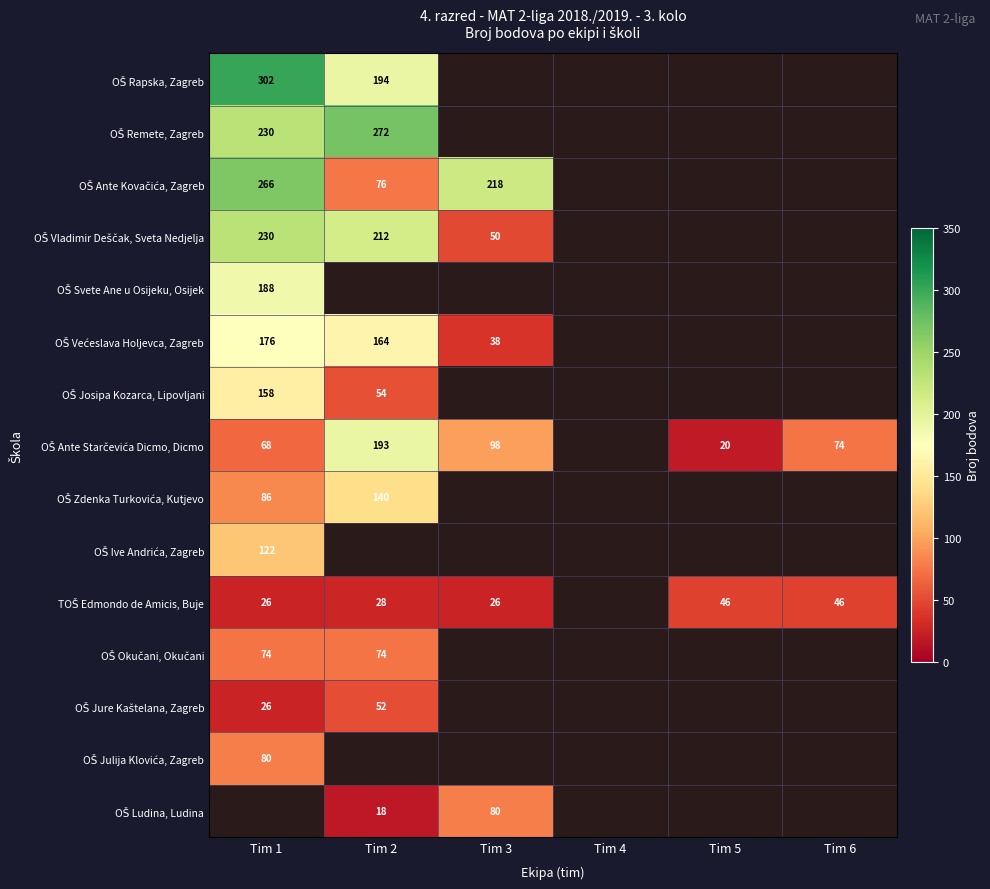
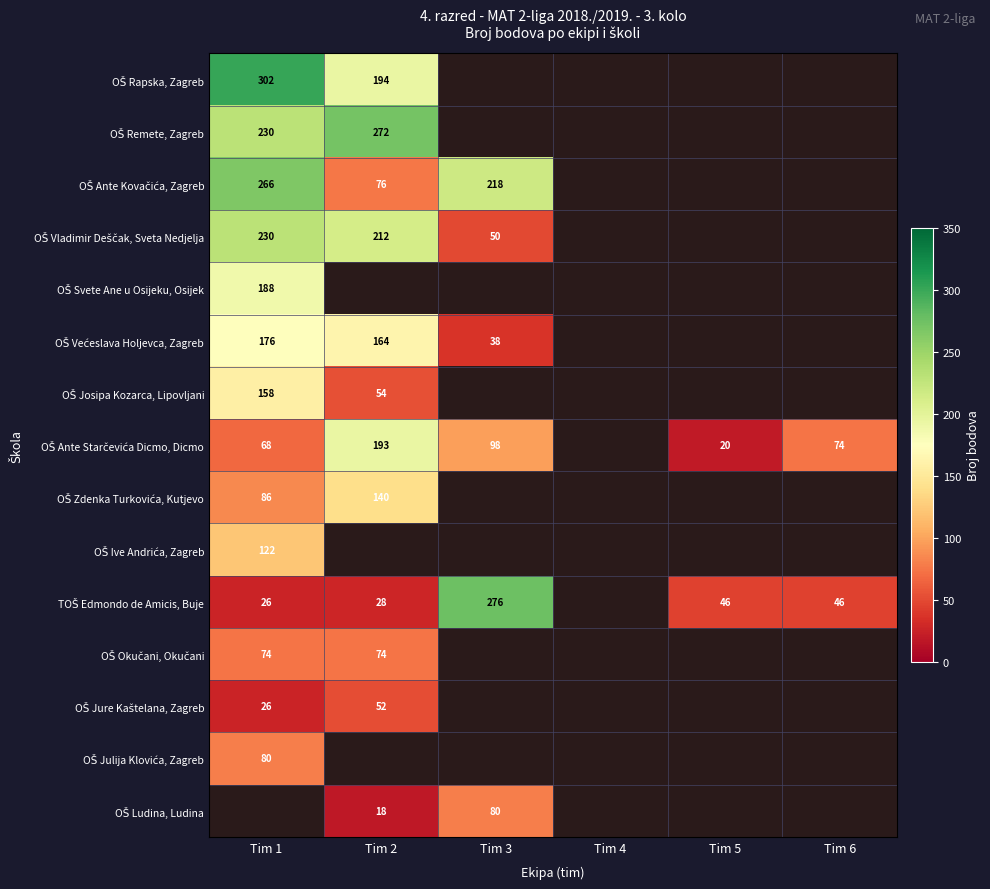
  {
    "OŠ Rapska, Zagreb": {
      "Tim 1": 302,
      "Tim 2": 194
    },
    "OŠ Remete, Zagreb": {
      "Tim 1": 230,
      "Tim 2": 272
    },
    "OŠ Ante Kovačića, Zagreb": {
      "Tim 1": 266,
      "Tim 2": 76,
      "Tim 3": 218
    },
    "OŠ Vladimir Deščak, Sveta Nedjelja": {
      "Tim 1": 230,
      "Tim 2": 212,
      "Tim 3": 50
    },
    "OŠ Svete Ane u Osijeku, Osijek": {
      "Tim 1": 188
    },
    "OŠ Većeslava Holjevca, Zagreb": {
      "Tim 1": 176,
      "Tim 2": 164,
      "Tim 3": 38
    },
    "OŠ Josipa Kozarca, Lipovljani": {
      "Tim 1": 158,
      "Tim 2": 54
    },
    "OŠ Ante Starčevića Dicmo, Dicmo": {
      "Tim 1": 68,
      "Tim 2": 193,
      "Tim 3": 98,
      "Tim 5": 20,
      "Tim 6": 74
    },
    "OŠ Zdenka Turkovića, Kutjevo": {
      "Tim 1": 86,
      "Tim 2": 140
    },
    "OŠ Ive Andrića, Zagreb": {
      "Tim 1": 122
    },
    "TOŠ Edmondo de Amicis, Buje": {
      "Tim 1": 26,
      "Tim 2": 28,
-     "Tim 3": 26,
+     "Tim 3": 276,
      "Tim 5": 46,
      "Tim 6": 46
    },
    "OŠ Okučani, Okučani": {
      "Tim 1": 74,
      "Tim 2": 74
    },
    "OŠ Jure Kaštelana, Zagreb": {
      "Tim 1": 26,
      "Tim 2": 52
    },
    "OŠ Julija Klovića, Zagreb": {
      "Tim 1": 80
    },
    "OŠ Ludina, Ludina": {
      "Tim 2": 18,
      "Tim 3": 80
    }
  }
